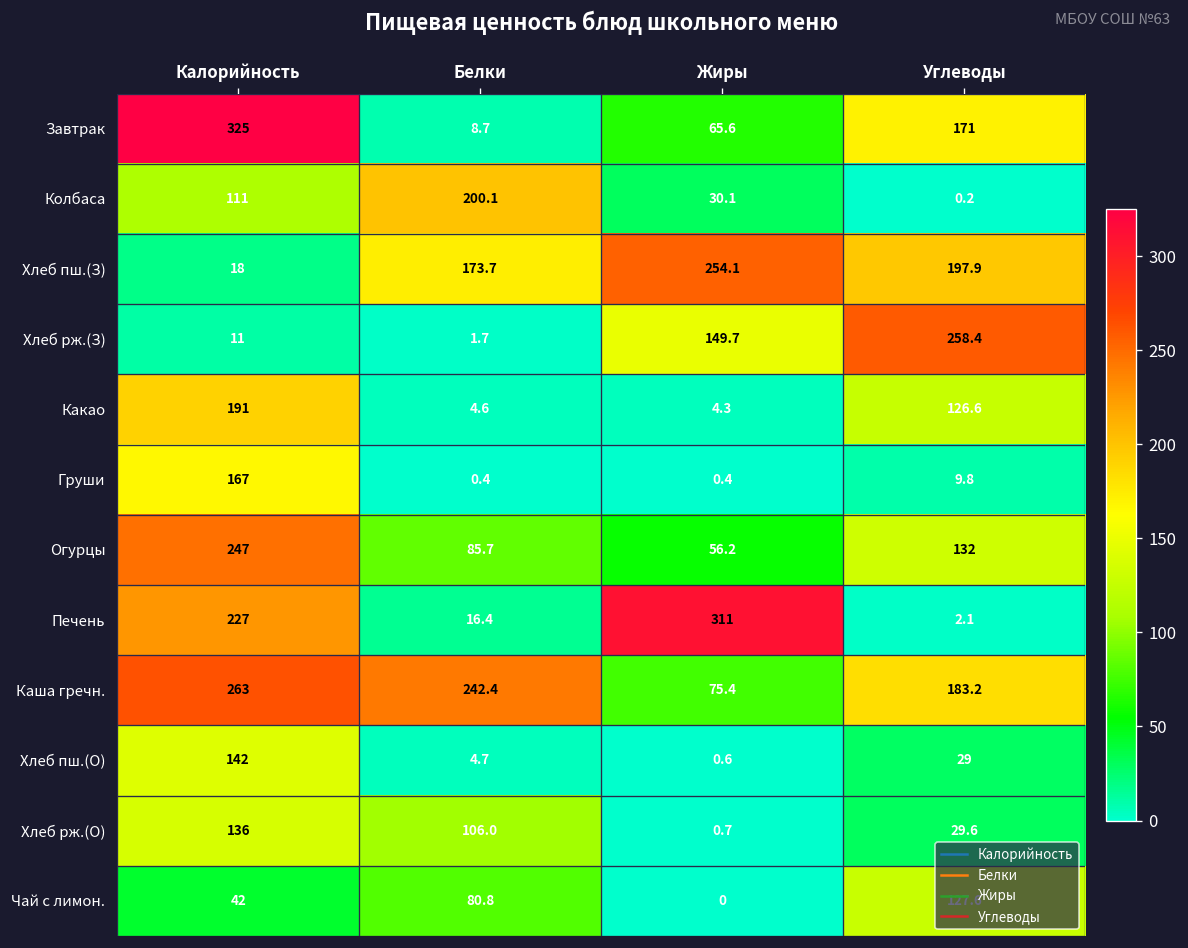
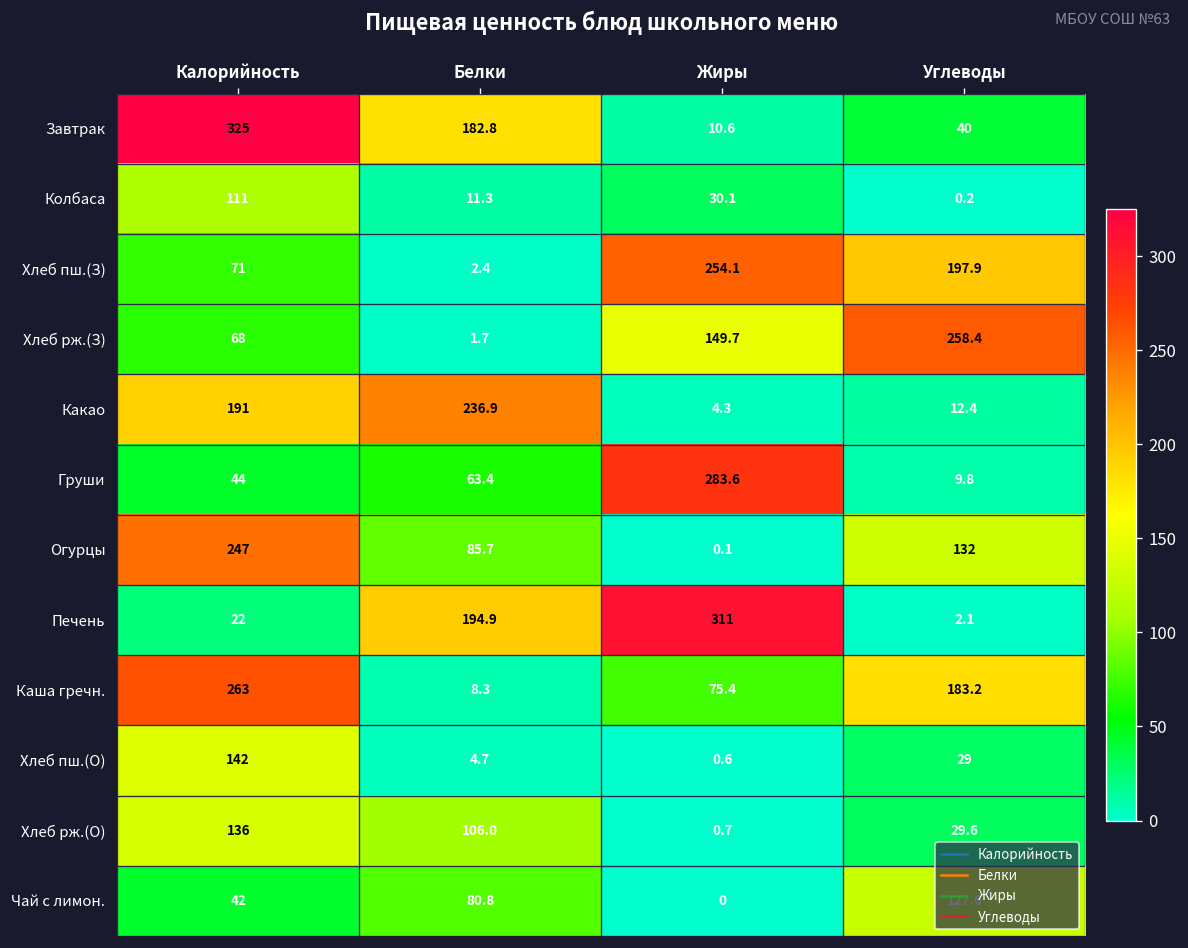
  {
    "Завтрак": {
      "Калорийность": 325,
-     "Белки": 8.7,
-     "Жиры": 65.6,
-     "Углеводы": 171
+     "Белки": 182.8,
+     "Жиры": 10.6,
+     "Углеводы": 40
    },
    "Колбаса": {
      "Калорийность": 111,
-     "Белки": 200.1,
+     "Белки": 11.3,
      "Жиры": 30.1,
      "Углеводы": 0.2
    },
    "Хлеб пш.(З)": {
-     "Калорийность": 18,
-     "Белки": 173.7,
+     "Калорийность": 71,
+     "Белки": 2.4,
      "Жиры": 254.1,
      "Углеводы": 197.9
    },
    "Хлеб рж.(З)": {
-     "Калорийность": 11,
+     "Калорийность": 68,
      "Белки": 1.7,
      "Жиры": 149.7,
      "Углеводы": 258.4
    },
    "Какао": {
      "Калорийность": 191,
-     "Белки": 4.6,
+     "Белки": 236.9,
      "Жиры": 4.3,
-     "Углеводы": 126.6
+     "Углеводы": 12.4
    },
    "Груши": {
-     "Калорийность": 167,
-     "Белки": 0.4,
-     "Жиры": 0.4,
+     "Калорийность": 44,
+     "Белки": 63.4,
+     "Жиры": 283.6,
      "Углеводы": 9.8
    },
    "Огурцы": {
      "Калорийность": 247,
      "Белки": 85.7,
-     "Жиры": 56.2,
+     "Жиры": 0.1,
      "Углеводы": 132
    },
    "Печень": {
-     "Калорийность": 227,
-     "Белки": 16.4,
+     "Калорийность": 22,
+     "Белки": 194.9,
      "Жиры": 311,
      "Углеводы": 2.1
    },
    "Каша гречн.": {
      "Калорийность": 263,
-     "Белки": 242.4,
+     "Белки": 8.3,
      "Жиры": 75.4,
      "Углеводы": 183.2
    },
    "Хлеб пш.(О)": {
      "Калорийность": 142,
      "Белки": 4.7,
      "Жиры": 0.6,
      "Углеводы": 29
    },
    "Хлеб рж.(О)": {
      "Калорийность": 136,
      "Белки": 106.0,
      "Жиры": 0.7,
      "Углеводы": 29.6
    },
    "Чай с лимон.": {
      "Калорийность": 42,
      "Белки": 80.8,
      "Жиры": 0
    }
  }
